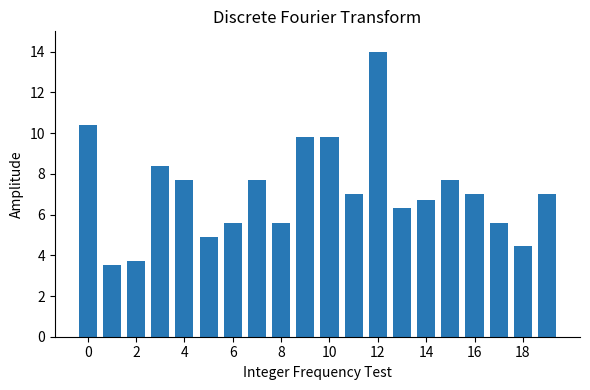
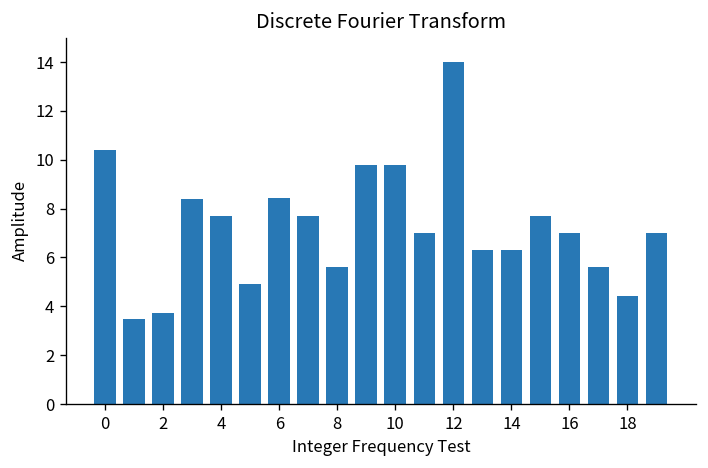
  {
    "0": 10.4,
    "2": 3.7,
    "4": 7.7,
-   "6": 5.6,
+   "6": 8.4,
    "8": 5.6,
    "10": 9.8,
    "12": 14.0,
-   "14": 6.7,
+   "14": 6.3,
    "16": 7.0,
    "18": 4.4
  }
